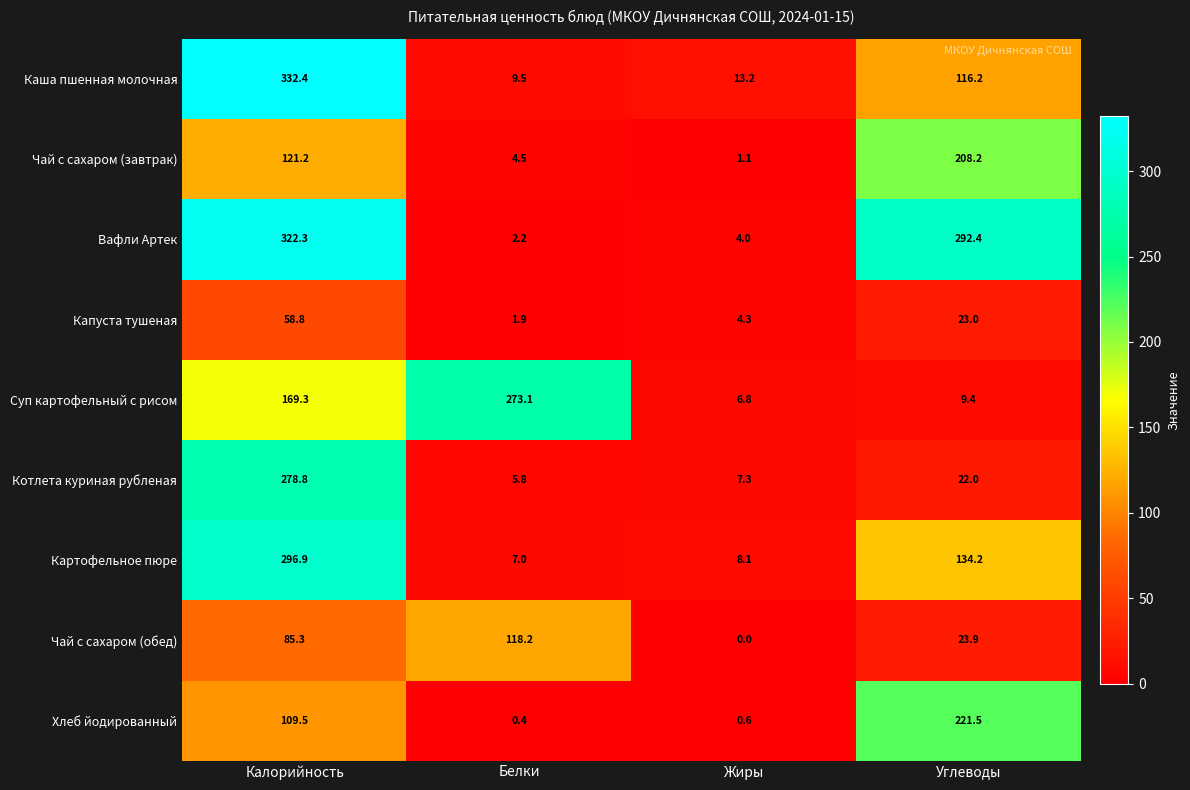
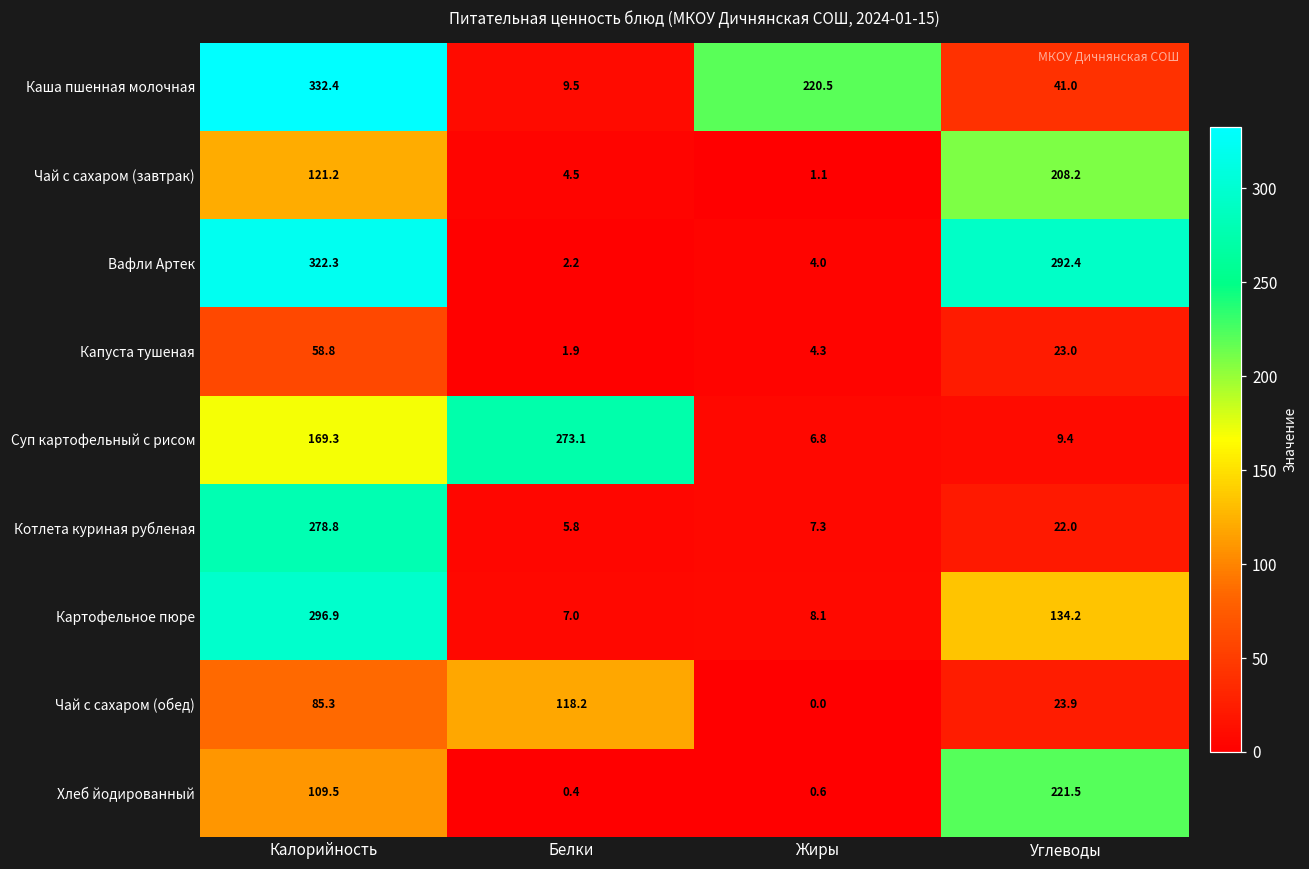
  {
    "Каша пшенная молочная": {
      "Калорийность": 332.4,
      "Белки": 9.5,
-     "Жиры": 13.2,
-     "Углеводы": 116.2
+     "Жиры": 220.5,
+     "Углеводы": 41.0
    },
    "Чай с сахаром (завтрак)": {
      "Калорийность": 121.2,
      "Белки": 4.5,
      "Жиры": 1.1,
      "Углеводы": 208.2
    },
    "Вафли Артек": {
      "Калорийность": 322.3,
      "Белки": 2.2,
      "Жиры": 4.0,
      "Углеводы": 292.4
    },
    "Капуста тушеная": {
      "Калорийность": 58.8,
      "Белки": 1.9,
      "Жиры": 4.3,
      "Углеводы": 23.0
    },
    "Суп картофельный с рисом": {
      "Калорийность": 169.3,
      "Белки": 273.1,
      "Жиры": 6.8,
      "Углеводы": 9.4
    },
    "Котлета куриная рубленая": {
      "Калорийность": 278.8,
      "Белки": 5.8,
      "Жиры": 7.3,
      "Углеводы": 22.0
    },
    "Картофельное пюре": {
      "Калорийность": 296.9,
      "Белки": 7.0,
      "Жиры": 8.1,
      "Углеводы": 134.2
    },
    "Чай с сахаром (обед)": {
      "Калорийность": 85.3,
      "Белки": 118.2,
      "Жиры": 0.0,
      "Углеводы": 23.9
    },
    "Хлеб йодированный": {
      "Калорийность": 109.5,
      "Белки": 0.4,
      "Жиры": 0.6,
      "Углеводы": 221.5
    }
  }
